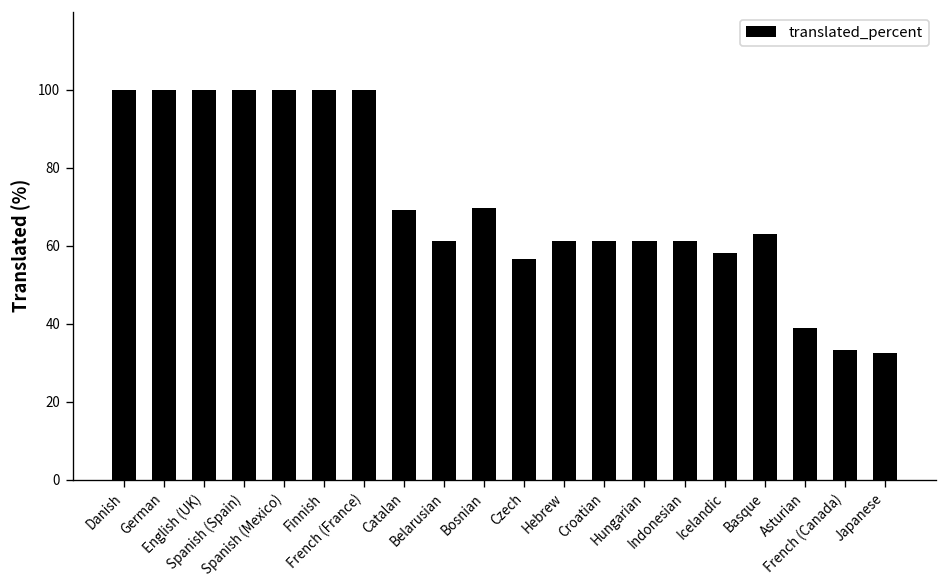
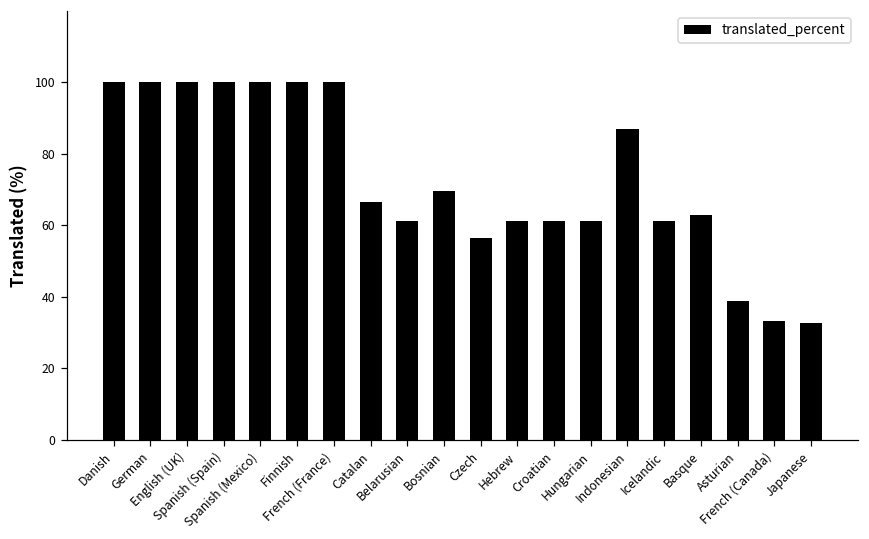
  {
    "Danish": 100,
    "German": 100,
    "English (UK)": 100,
    "Spanish (Spain)": 100,
    "Spanish (Mexico)": 100,
    "Finnish": 100,
    "French (France)": 100,
-   "Catalan": 69,
+   "Catalan": 67,
    "Belarusian": 61,
    "Bosnian": 70,
    "Czech": 57,
    "Hebrew": 61,
    "Croatian": 61,
    "Hungarian": 61,
-   "Indonesian": 61,
-   "Icelandic": 58,
+   "Indonesian": 87,
+   "Icelandic": 61,
    "Basque": 63,
    "Asturian": 39,
    "French (Canada)": 33,
    "Japanese": 33
  }
